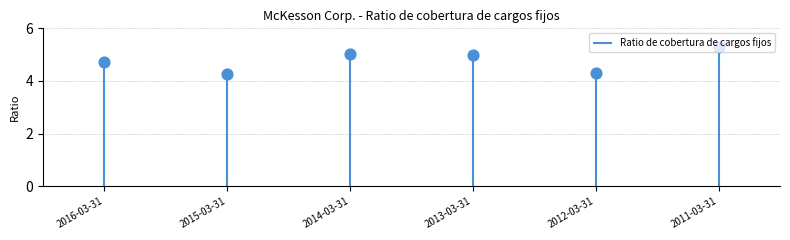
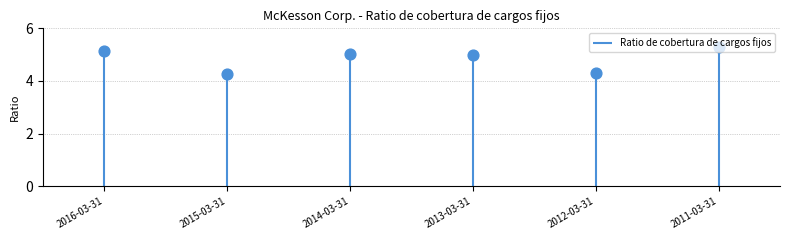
  {
-   "2016-03-31": 4.7
+   "2016-03-31": 5.1
  }
